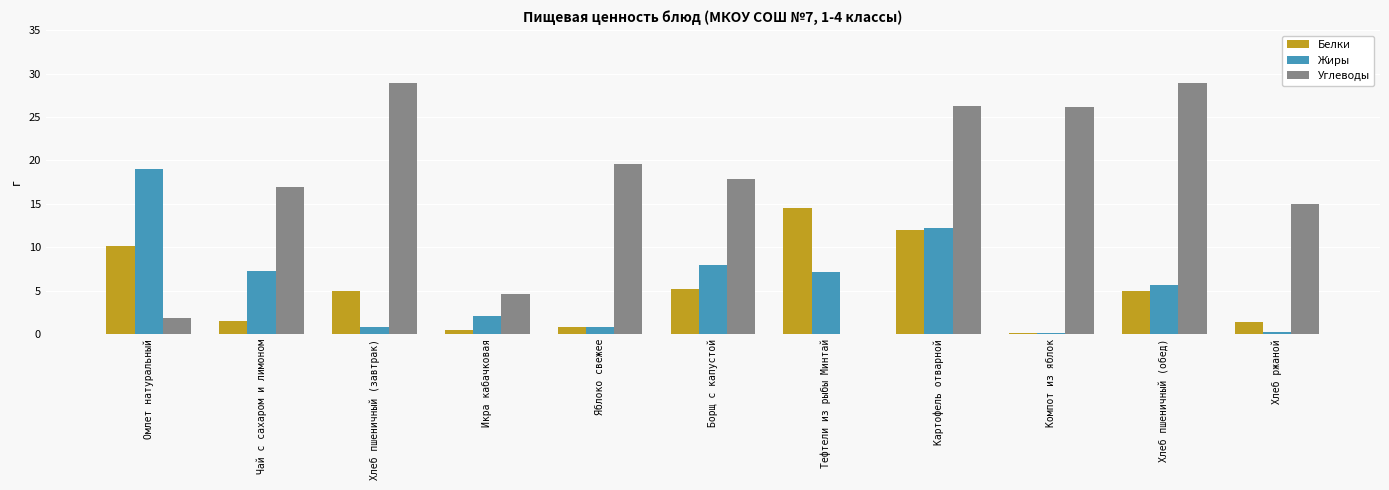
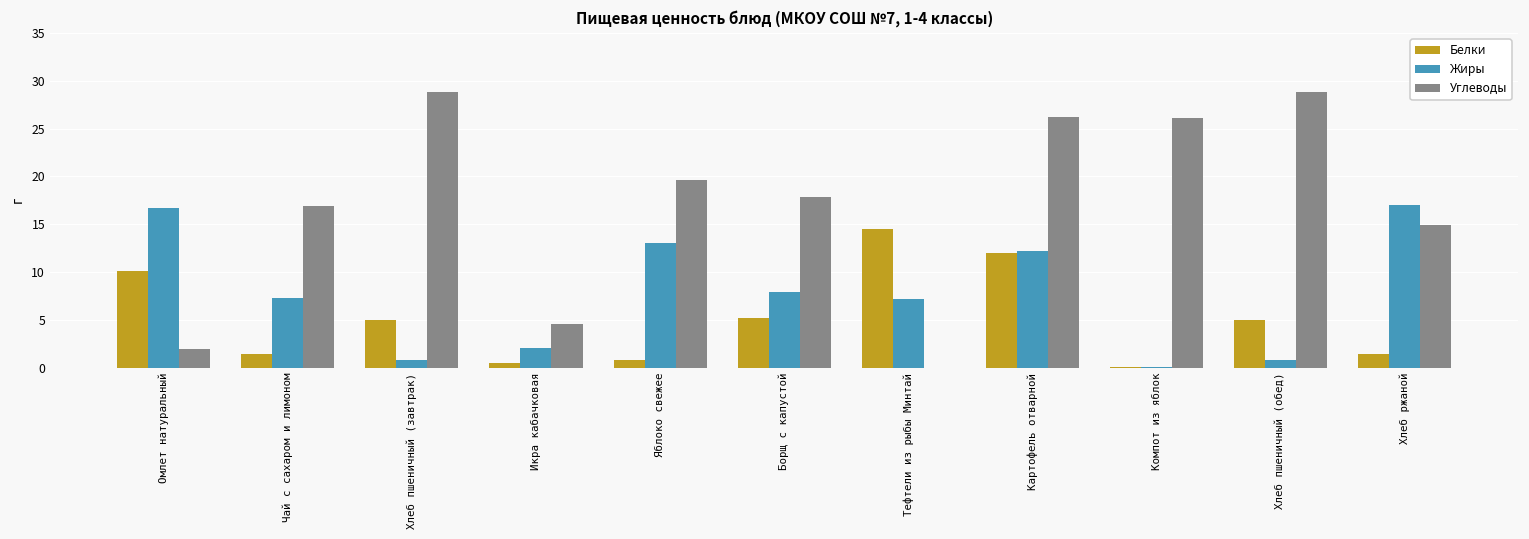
  {
    "Белки": {
      "Омлет натуральный": 10,
      "Чай с сахаром и лимоном": 1,
      "Хлеб пшеничный (завтрак)": 5,
      "Икра кабачковая": 1,
      "Яблоко свежее": 1,
      "Борщ с капустой": 5,
      "Тефтели из рыбы Минтай": 15,
      "Картофель отварной": 12,
      "Хлеб пшеничный (обед)": 5,
      "Хлеб ржаной": 1
    },
    "Жиры": {
-     "Омлет натуральный": 19,
+     "Омлет натуральный": 17,
      "Чай с сахаром и лимоном": 7,
      "Хлеб пшеничный (завтрак)": 1,
      "Икра кабачковая": 2,
-     "Яблоко свежее": 1,
+     "Яблоко свежее": 13,
      "Борщ с капустой": 8,
      "Тефтели из рыбы Минтай": 7,
      "Картофель отварной": 12,
-     "Хлеб пшеничный (обед)": 6,
-     "Хлеб ржаной": 0
+     "Хлеб пшеничный (обед)": 1,
+     "Хлеб ржаной": 17
    },
    "Углеводы": {
      "Омлет натуральный": 2,
      "Чай с сахаром и лимоном": 17,
      "Хлеб пшеничный (завтрак)": 29,
      "Икра кабачковая": 5,
      "Яблоко свежее": 20,
      "Борщ с капустой": 18,
      "Тефтели из рыбы Минтай": 0,
      "Картофель отварной": 26,
      "Компот из яблок": 26,
      "Хлеб пшеничный (обед)": 29,
      "Хлеб ржаной": 15
    }
  }
